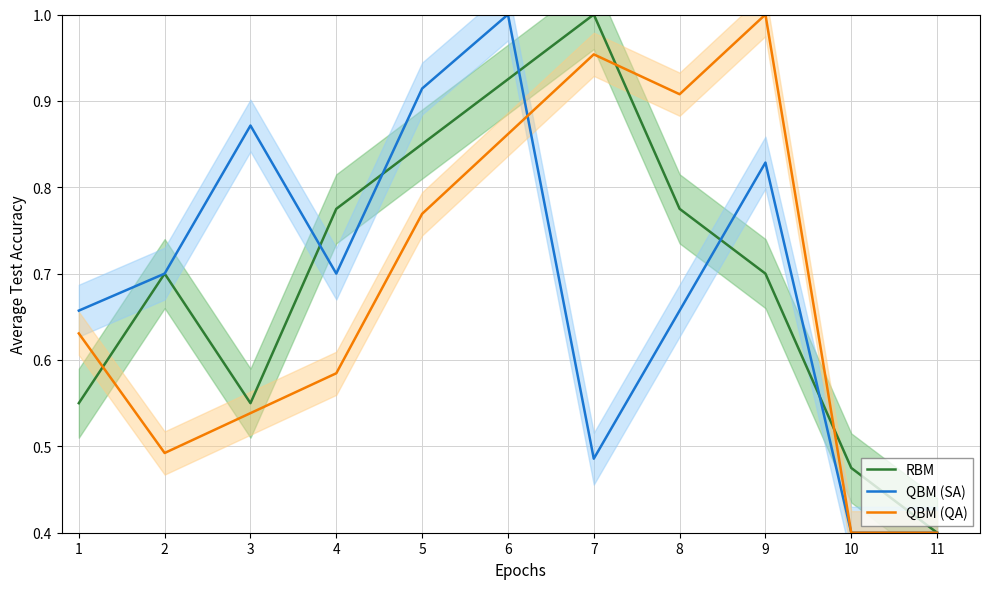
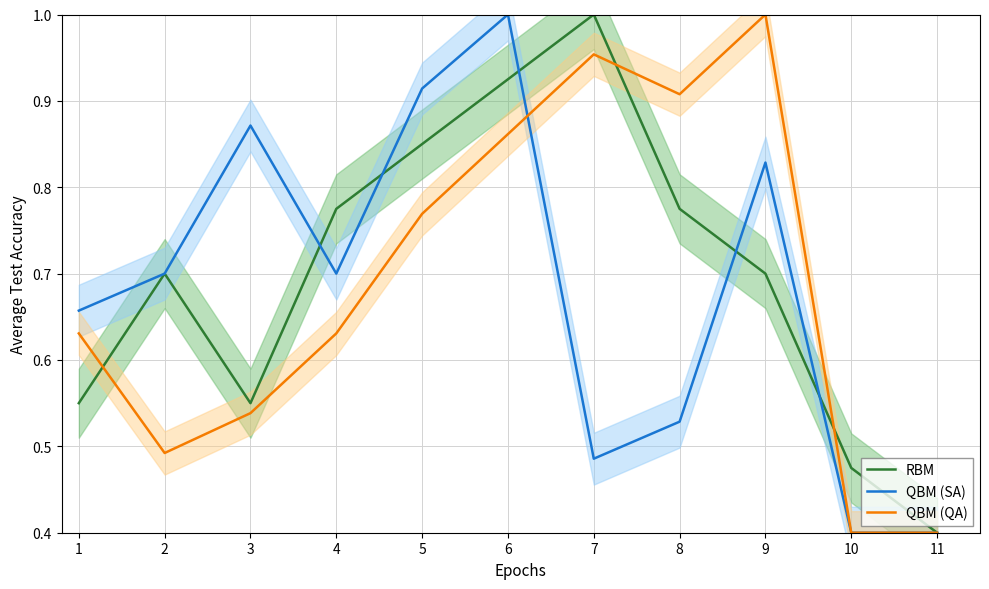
  {
    "RBM": {
      "1": 0.55,
      "3": 0.55,
      "4": 0.78,
      "5": 0.85,
      "6": 0.93,
      "7": 1.00,
      "8": 0.78,
      "9": 0.70,
      "10": 0.48
    },
    "QBM (SA)": {
      "3": 0.87,
      "4": 0.70,
      "5": 0.91,
      "6": 1.00,
      "7": 0.49,
-     "8": 0.66,
+     "8": 0.53,
      "9": 0.83
    },
    "QBM (QA)": {
      "1": 0.63,
      "2": 0.49,
      "3": 0.54,
-     "4": 0.58,
+     "4": 0.63,
      "5": 0.77,
      "6": 0.86,
      "7": 0.95,
      "8": 0.91,
      "9": 1.00
    }
  }
